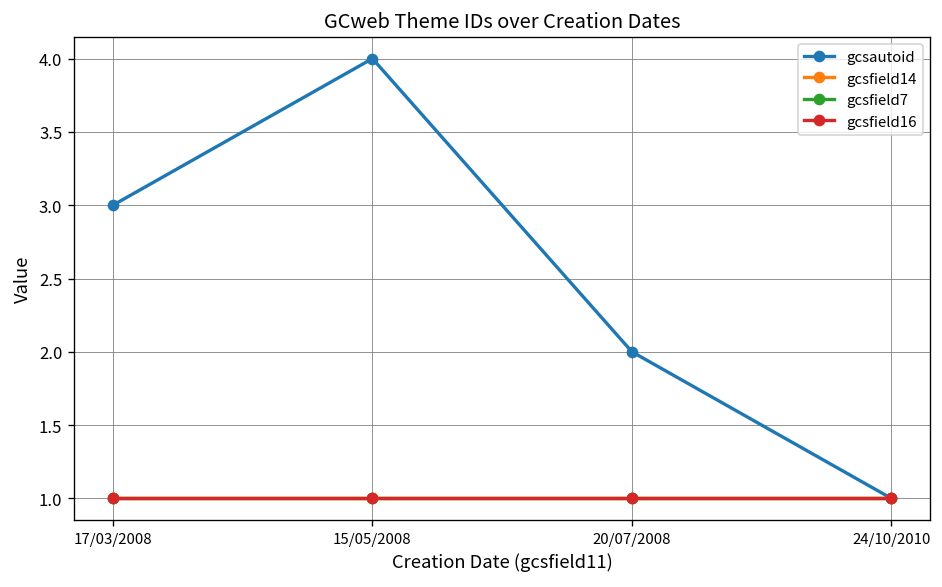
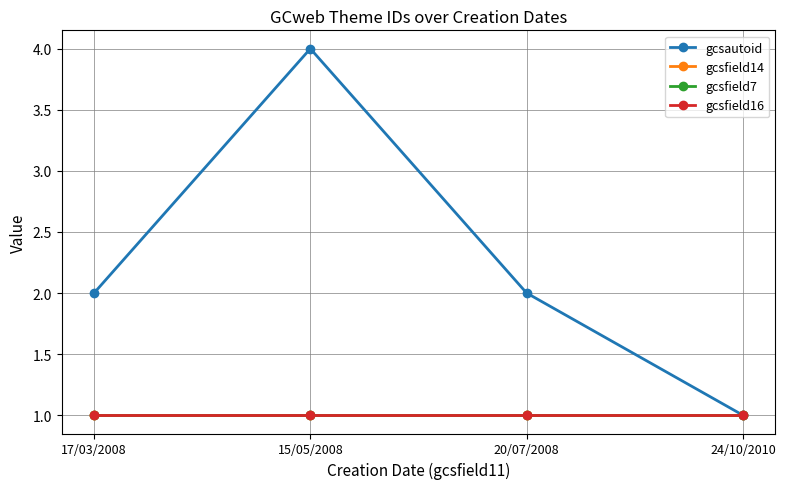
  {
    "gcsautoid": {
-     "17/03/2008": 3,
+     "17/03/2008": 2,
      "15/05/2008": 4,
      "20/07/2008": 2
    },
    "gcsfield16": {
      "17/03/2008": 1,
      "15/05/2008": 1,
      "20/07/2008": 1
    }
  }
